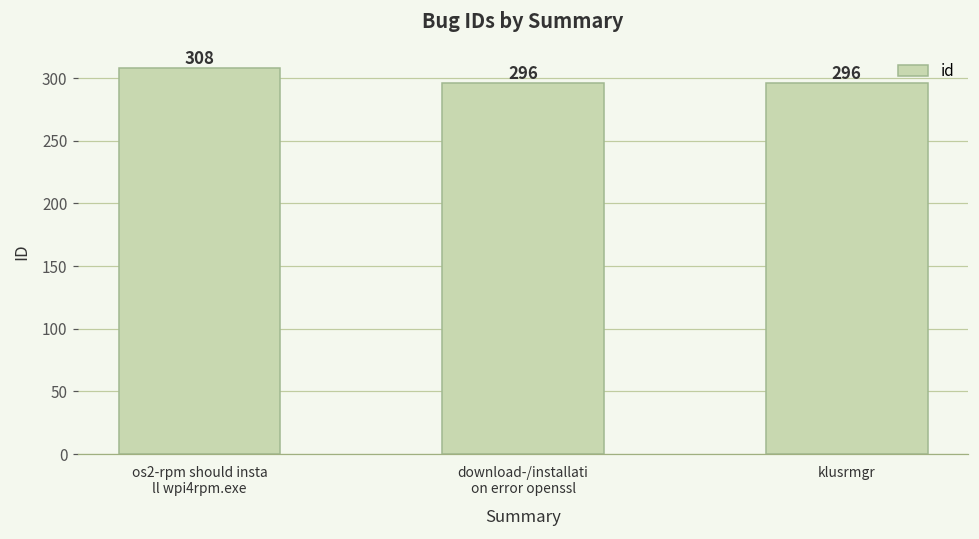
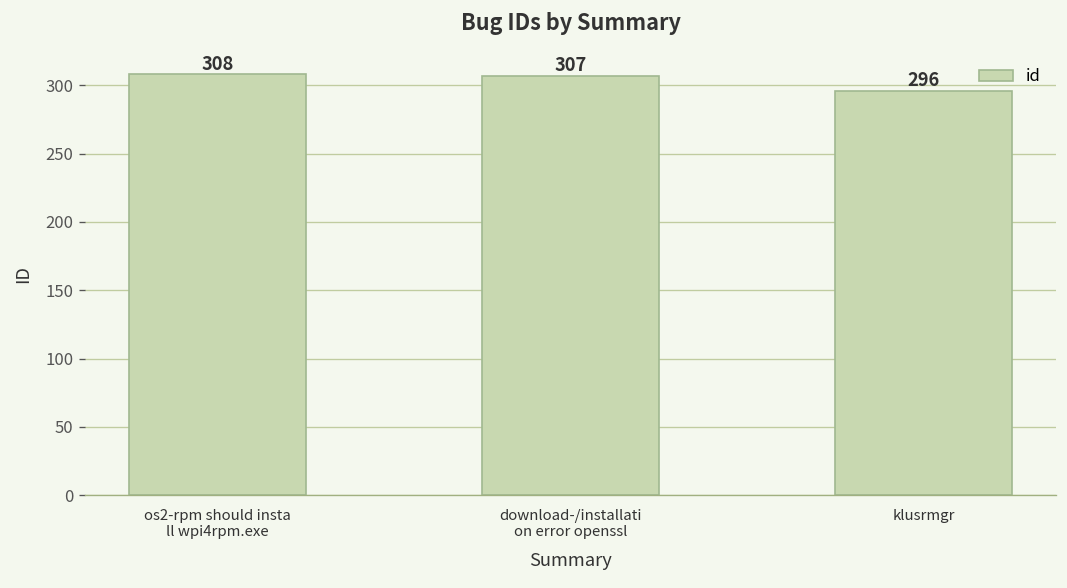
  {
    "os2-rpm should insta ll wpi4rpm.exe": 308,
-   "download-/installati on error openssl": 296,
+   "download-/installati on error openssl": 307,
    "klusrmgr": 296
  }
